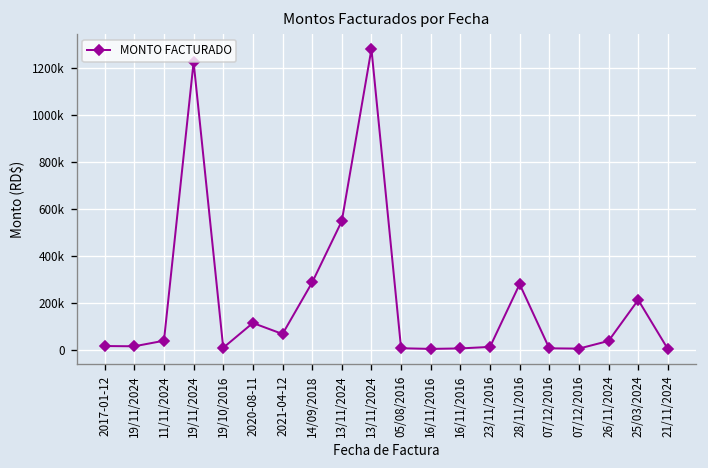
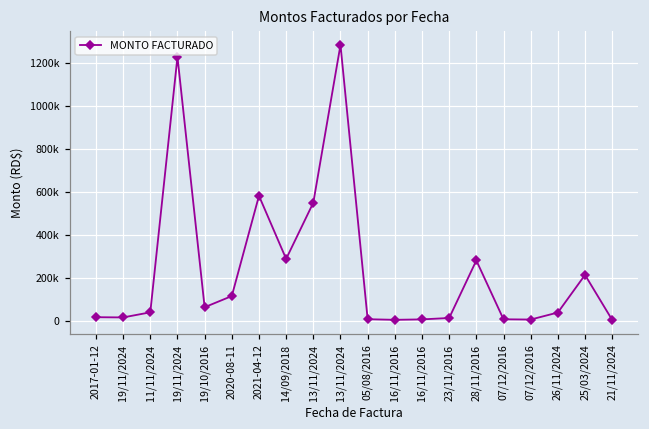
  {
    "2017-01-12": 20000,
    "11/11/2024": 40000,
-   "19/10/2016": 10000,
+   "19/10/2016": 60000,
    "2020-08-11": 110000,
-   "2021-04-12": 70000,
+   "2021-04-12": 580000,
    "14/09/2018": 290000,
    "05/08/2016": 10000,
    "23/11/2016": 10000,
    "28/11/2016": 280000,
    "26/11/2024": 40000,
    "25/03/2024": 210000,
    "21/11/2024": 0
  }
